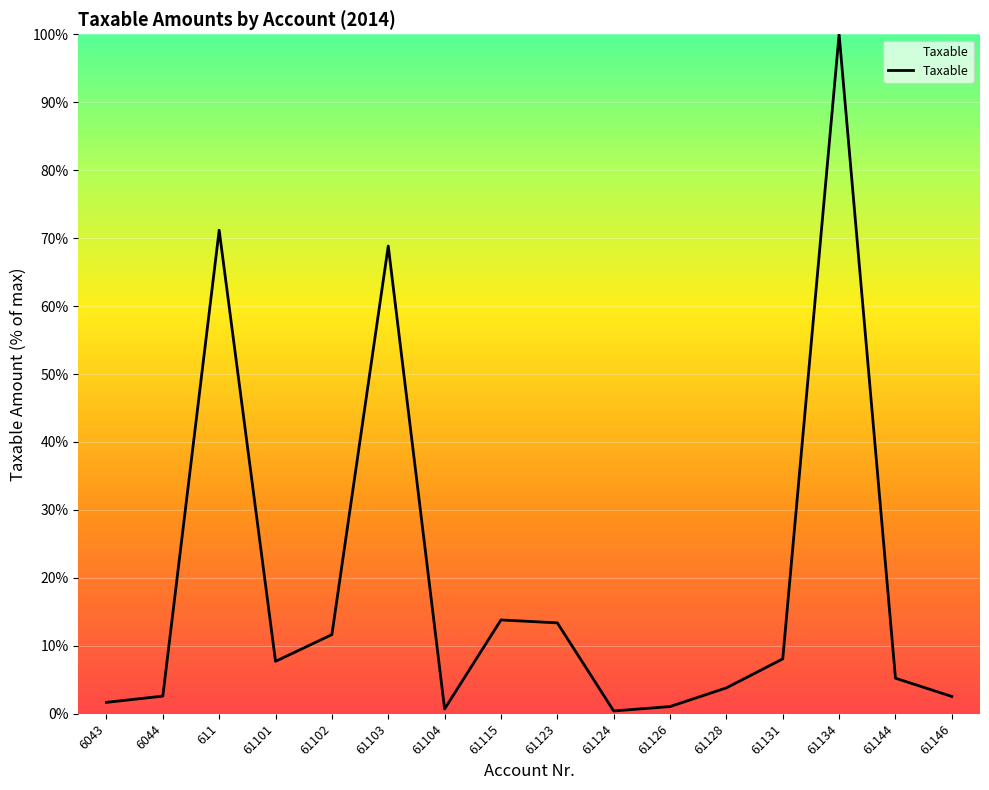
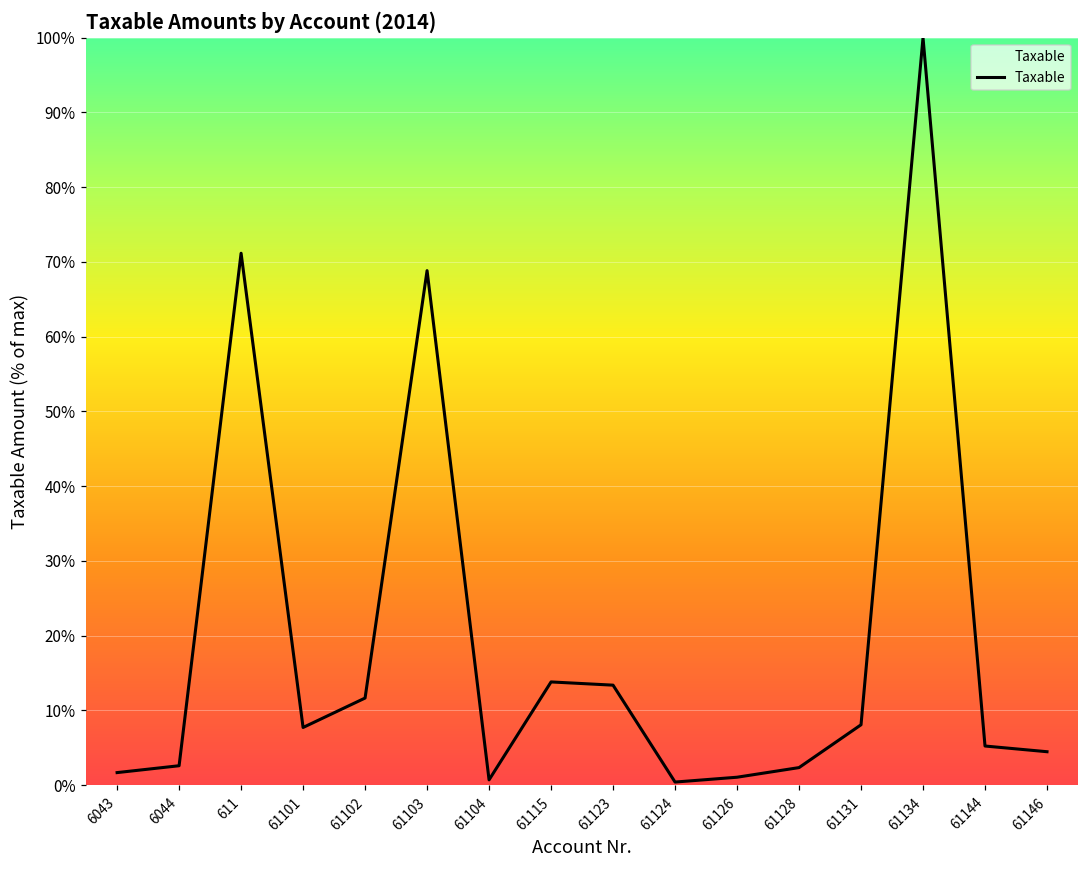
  {
    "6043": "2%",
    "6044": "3%",
    "611": "71%",
    "61101": "8%",
    "61102": "12%",
    "61103": "69%",
    "61104": "1%",
    "61115": "14%",
    "61123": "13%",
    "61124": "0%",
    "61126": "1%",
-   "61128": "4%",
+   "61128": "2%",
    "61131": "8%",
    "61134": "100%",
    "61144": "5%",
-   "61146": "3%"
+   "61146": "4%"
  }
